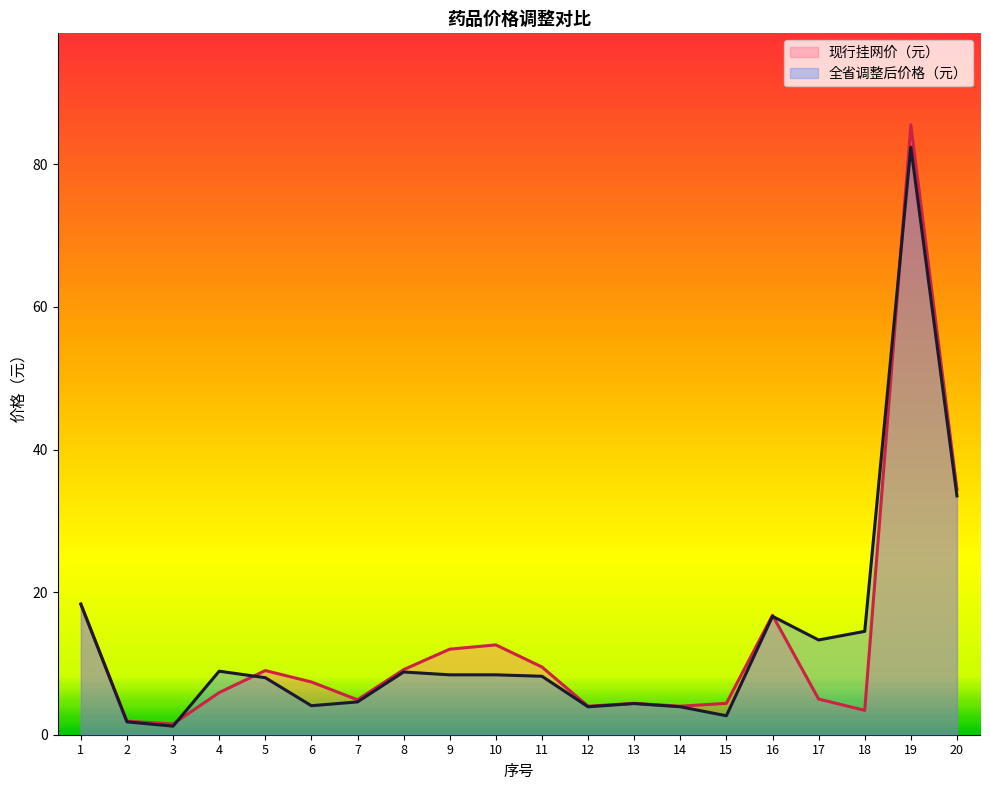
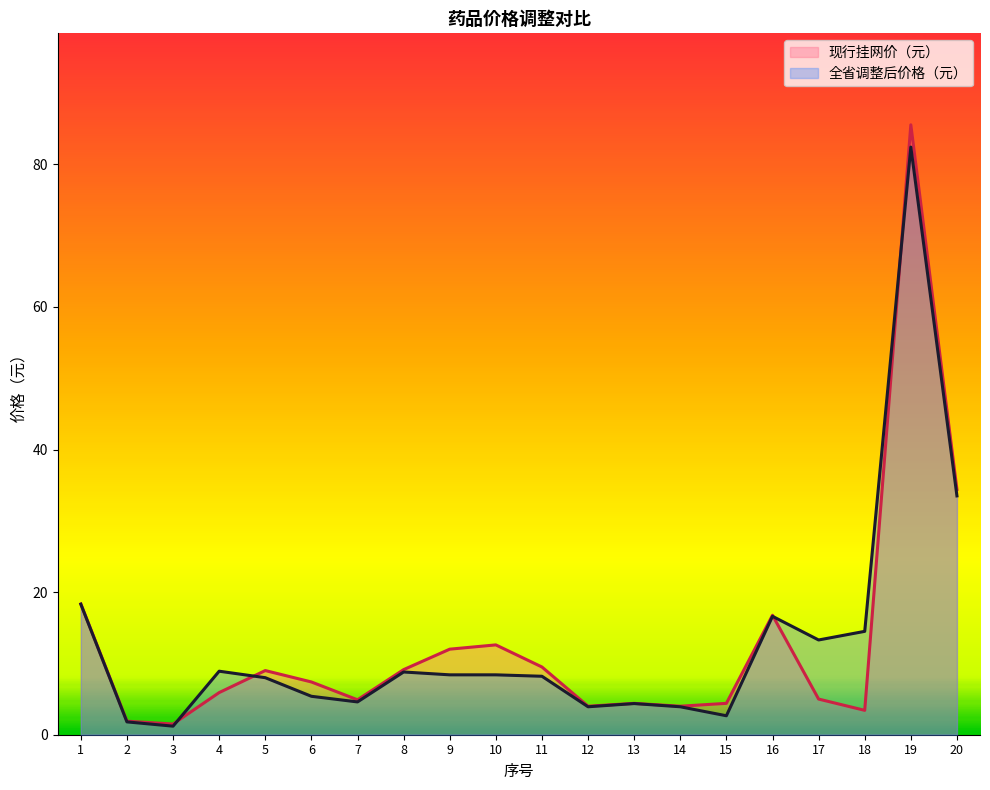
  {
    "现行挂网价（元）": {
      "4": 6,
      "5": 9,
      "6": 7,
      "9": 12,
      "10": 13,
      "11": 10,
      "15": 4,
      "17": 5,
      "18": 3,
      "19": 86,
      "20": 34
    },
    "全省调整后价格（元）": {
      "4": 9,
      "5": 8,
-     "6": 4,
+     "6": 5,
      "9": 8,
      "10": 8,
      "11": 8,
      "15": 3,
      "17": 13,
      "18": 15,
      "19": 82,
      "20": 34
    }
  }
